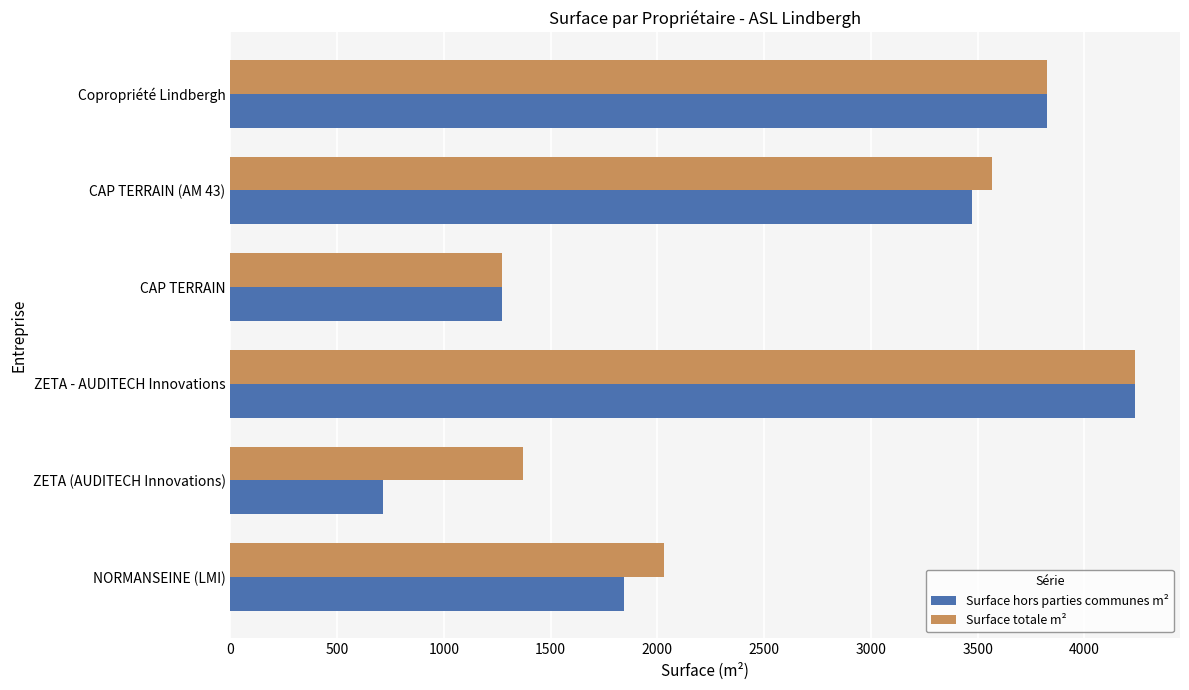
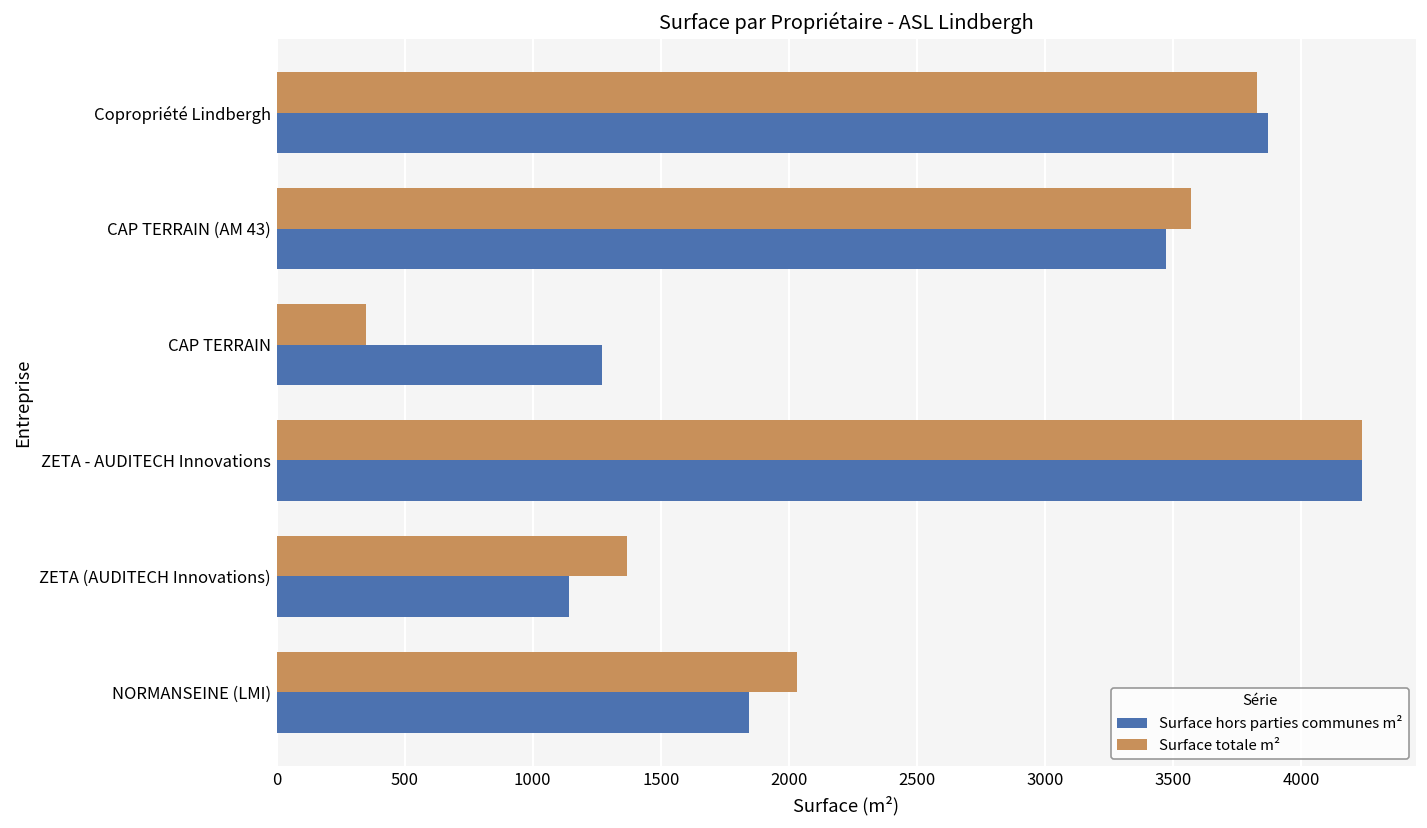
  {
    "Surface hors parties communes m²": {
-     "Copropriété Lindbergh": 3830,
+     "Copropriété Lindbergh": 3870,
      "CAP TERRAIN (AM 43)": 3470,
      "CAP TERRAIN": 1270,
      "ZETA - AUDITECH Innovations": 4240,
-     "ZETA (AUDITECH Innovations)": 720,
+     "ZETA (AUDITECH Innovations)": 1140,
      "NORMANSEINE (LMI)": 1840
    },
    "Surface totale m²": {
      "Copropriété Lindbergh": 3830,
      "CAP TERRAIN (AM 43)": 3570,
-     "CAP TERRAIN": 1270,
+     "CAP TERRAIN": 350,
      "ZETA - AUDITECH Innovations": 4240,
      "ZETA (AUDITECH Innovations)": 1370,
      "NORMANSEINE (LMI)": 2030
    }
  }
